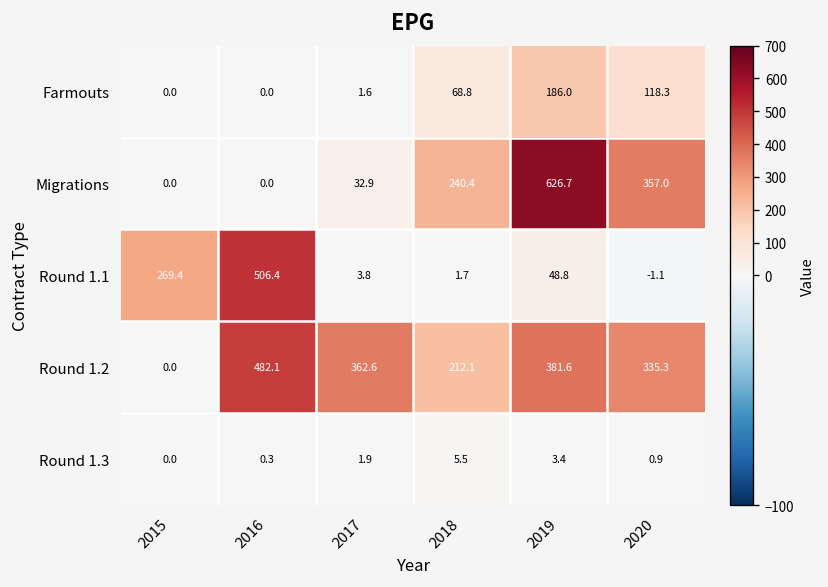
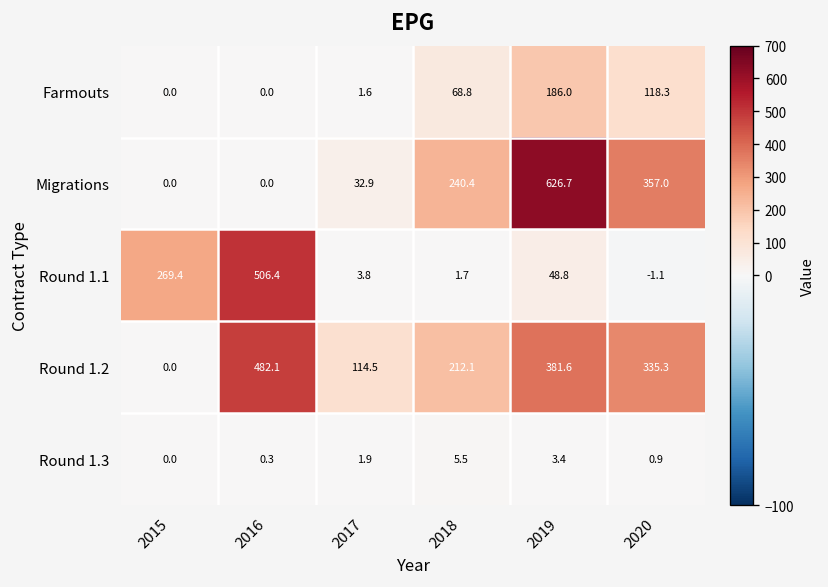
  {
    "Farmouts": {
      "2015": 0.0,
      "2016": 0.0,
      "2017": 1.6,
      "2018": 68.8,
      "2019": 186.0,
      "2020": 118.3
    },
    "Migrations": {
      "2015": 0.0,
      "2016": 0.0,
      "2017": 32.9,
      "2018": 240.4,
      "2019": 626.7,
      "2020": 357.0
    },
    "Round 1.1": {
      "2015": 269.4,
      "2016": 506.4,
      "2017": 3.8,
      "2018": 1.7,
      "2019": 48.8,
      "2020": -1.1
    },
    "Round 1.2": {
      "2015": 0.0,
      "2016": 482.1,
-     "2017": 362.6,
+     "2017": 114.5,
      "2018": 212.1,
      "2019": 381.6,
      "2020": 335.3
    },
    "Round 1.3": {
      "2015": 0.0,
      "2016": 0.3,
      "2017": 1.9,
      "2018": 5.5,
      "2019": 3.4,
      "2020": 0.9
    }
  }
